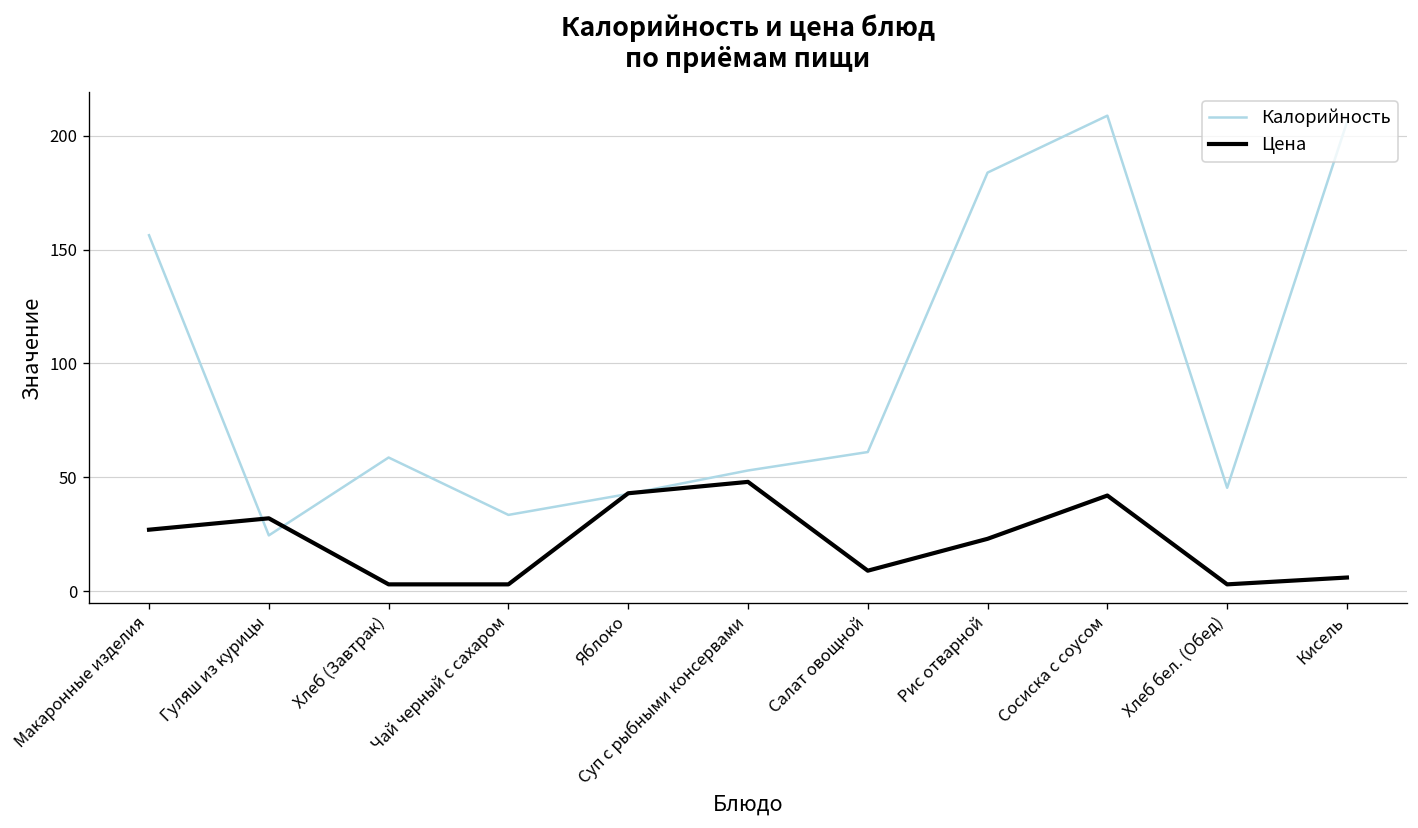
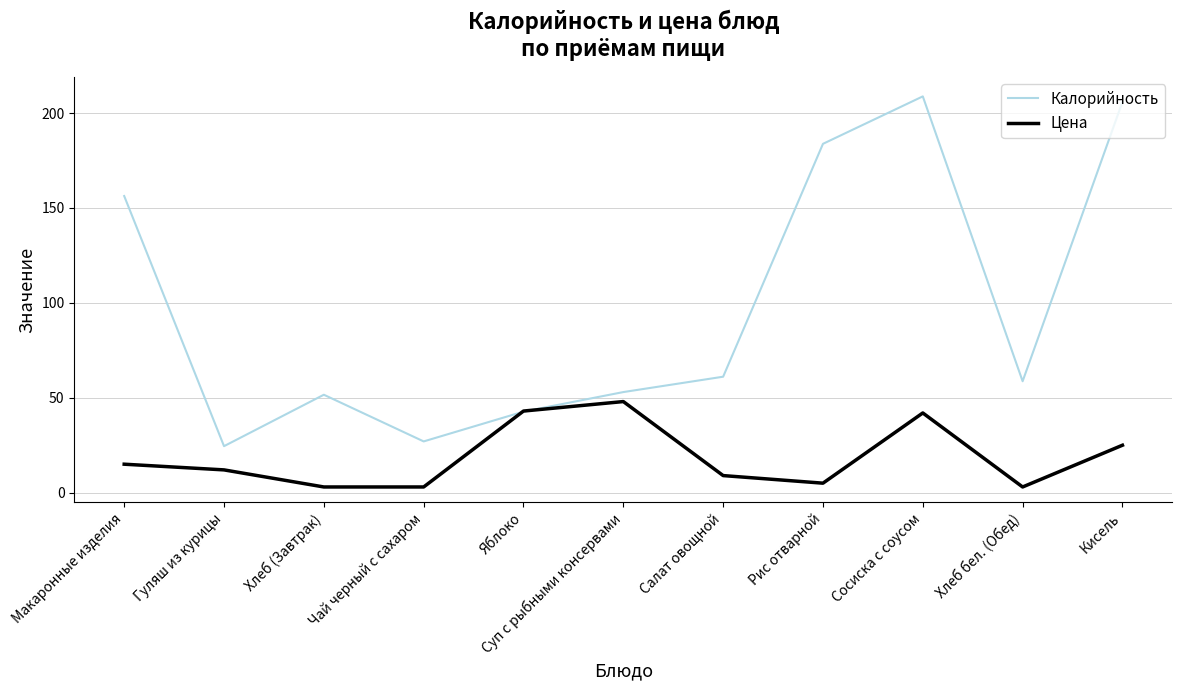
  {
    "Калорийность": {
      "Макаронные изделия": 156,
      "Гуляш из курицы": 25,
-     "Хлеб (Завтрак)": 59,
-     "Чай черный с сахаром": 34,
+     "Хлеб (Завтрак)": 52,
+     "Чай черный с сахаром": 27,
      "Суп с рыбными консервами": 53,
      "Салат овощной": 61,
      "Рис отварной": 184,
      "Сосиска с соусом": 209,
-     "Хлеб бел. (Обед)": 45
+     "Хлеб бел. (Обед)": 59
    },
    "Цена": {
-     "Макаронные изделия": 27,
-     "Гуляш из курицы": 32,
+     "Макаронные изделия": 15,
+     "Гуляш из курицы": 12,
      "Хлеб (Завтрак)": 3,
      "Чай черный с сахаром": 3,
      "Суп с рыбными консервами": 48,
      "Салат овощной": 9,
-     "Рис отварной": 23,
+     "Рис отварной": 5,
      "Сосиска с соусом": 42,
      "Хлеб бел. (Обед)": 3,
-     "Кисель": 6
+     "Кисель": 25
    }
  }
